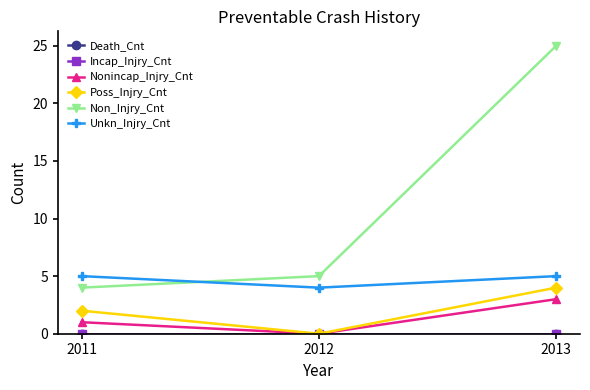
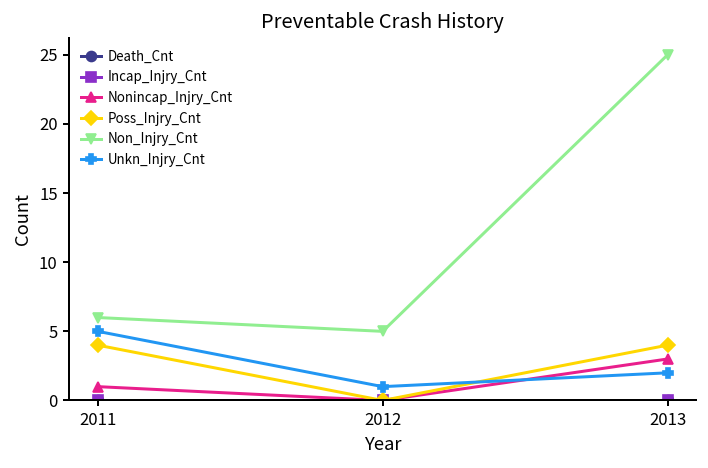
  {
    "Incap_Injry_Cnt": {
      "2011": 0,
      "2013": 0
    },
    "Nonincap_Injry_Cnt": {
      "2011": 1,
      "2013": 3
    },
    "Poss_Injry_Cnt": {
-     "2011": 2,
+     "2011": 4,
      "2013": 4
    },
    "Non_Injry_Cnt": {
-     "2011": 4,
+     "2011": 6,
      "2012": 5,
      "2013": 25
    },
    "Unkn_Injry_Cnt": {
      "2011": 5,
-     "2012": 4,
-     "2013": 5
+     "2012": 1,
+     "2013": 2
    }
  }
